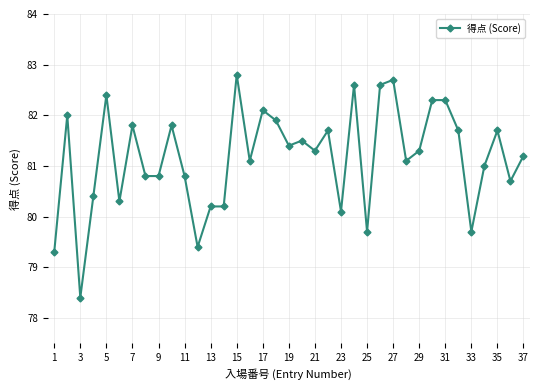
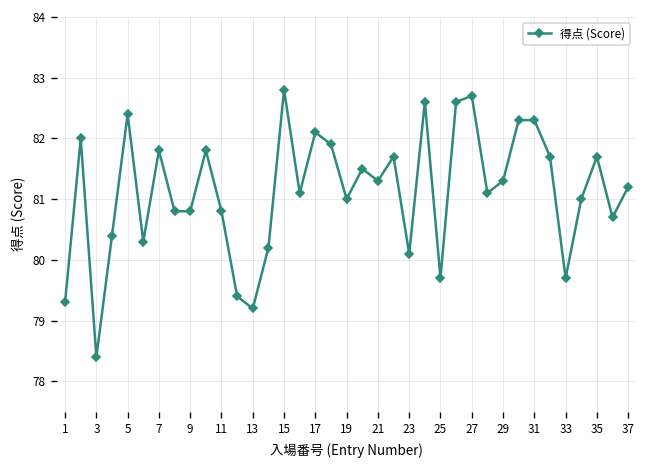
  {
    "1": 79.3,
    "3": 78.4,
    "5": 82.4,
    "7": 81.8,
    "9": 80.8,
    "11": 80.8,
-   "13": 80.2,
+   "13": 79.2,
    "15": 82.8,
    "17": 82.1,
-   "19": 81.4,
+   "19": 81.0,
    "21": 81.3,
    "23": 80.1,
    "25": 79.7,
    "27": 82.7,
    "29": 81.3,
    "31": 82.3,
    "33": 79.7,
    "35": 81.7,
    "37": 81.2
  }
